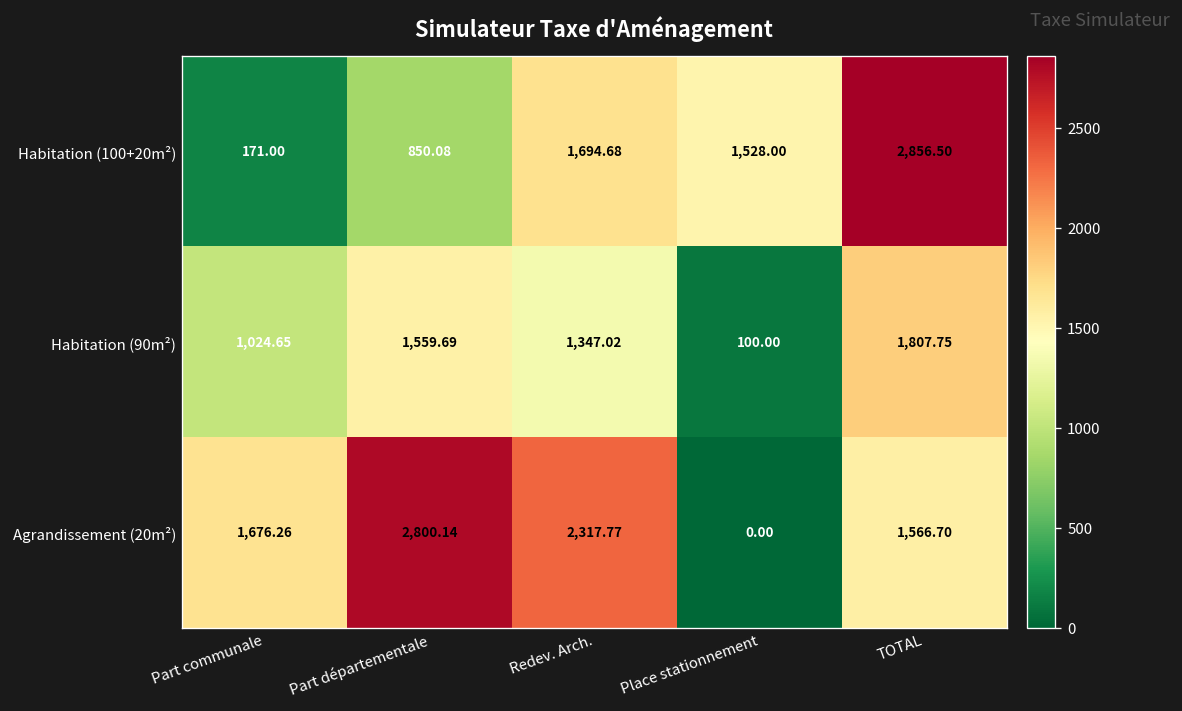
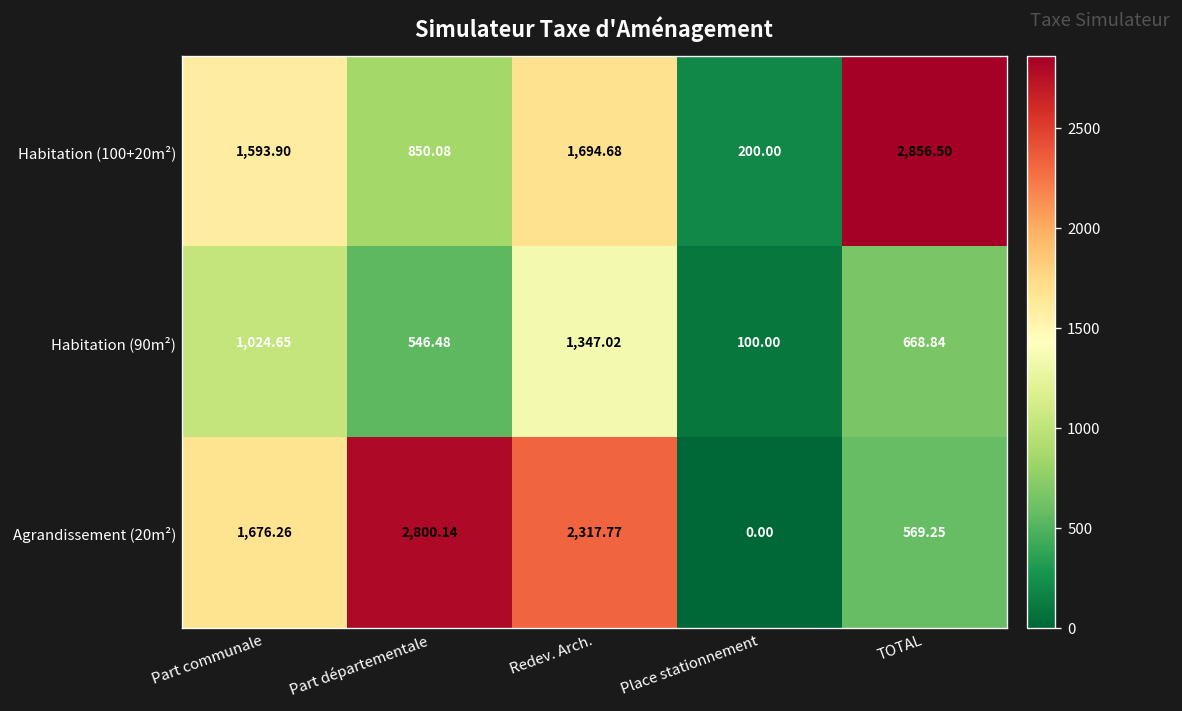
  {
    "Habitation (100+20m²)": {
-     "Part communale": "171.00",
+     "Part communale": "1,593.90",
      "Part départementale": "850.08",
      "Redev. Arch.": "1,694.68",
-     "Place stationnement": "1,528.00",
+     "Place stationnement": "200.00",
      "TOTAL": "2,856.50"
    },
    "Habitation (90m²)": {
      "Part communale": "1,024.65",
-     "Part départementale": "1,559.69",
+     "Part départementale": "546.48",
      "Redev. Arch.": "1,347.02",
      "Place stationnement": "100.00",
-     "TOTAL": "1,807.75"
+     "TOTAL": "668.84"
    },
    "Agrandissement (20m²)": {
      "Part communale": "1,676.26",
      "Part départementale": "2,800.14",
      "Redev. Arch.": "2,317.77",
      "Place stationnement": "0.00",
-     "TOTAL": "1,566.70"
+     "TOTAL": "569.25"
    }
  }
